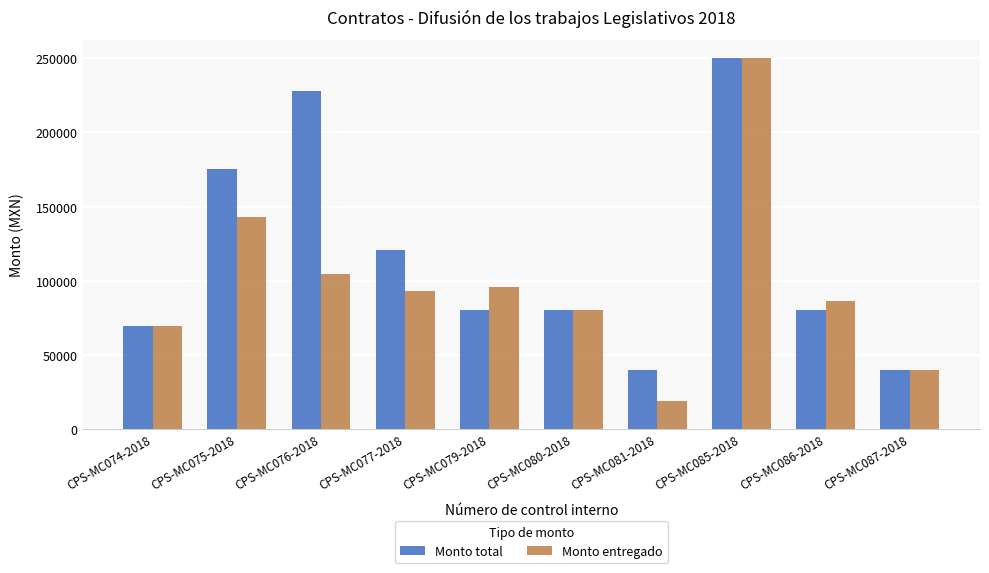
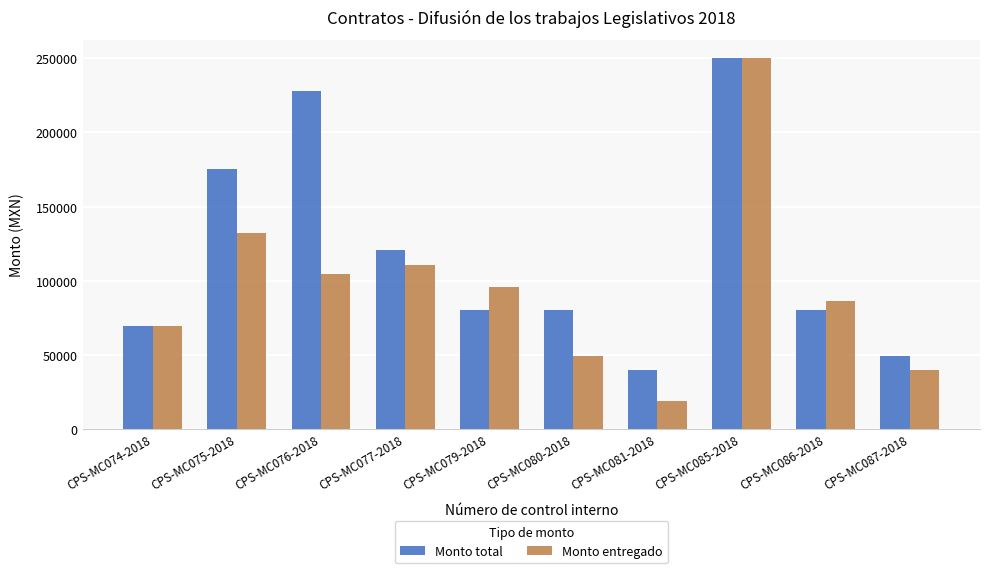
  {
    "Monto total": {
      "CPS-MC074-2018": 70000,
      "CPS-MC075-2018": 175000,
      "CPS-MC076-2018": 228000,
      "CPS-MC077-2018": 121000,
      "CPS-MC079-2018": 80000,
      "CPS-MC080-2018": 80000,
      "CPS-MC081-2018": 40000,
      "CPS-MC085-2018": 250000,
      "CPS-MC086-2018": 80000,
-     "CPS-MC087-2018": 40000
+     "CPS-MC087-2018": 49000
    },
    "Monto entregado": {
      "CPS-MC074-2018": 70000,
-     "CPS-MC075-2018": 143000,
+     "CPS-MC075-2018": 132000,
      "CPS-MC076-2018": 105000,
-     "CPS-MC077-2018": 93000,
+     "CPS-MC077-2018": 110000,
      "CPS-MC079-2018": 96000,
-     "CPS-MC080-2018": 80000,
+     "CPS-MC080-2018": 50000,
      "CPS-MC081-2018": 19000,
      "CPS-MC085-2018": 250000,
      "CPS-MC086-2018": 86000,
      "CPS-MC087-2018": 40000
    }
  }
